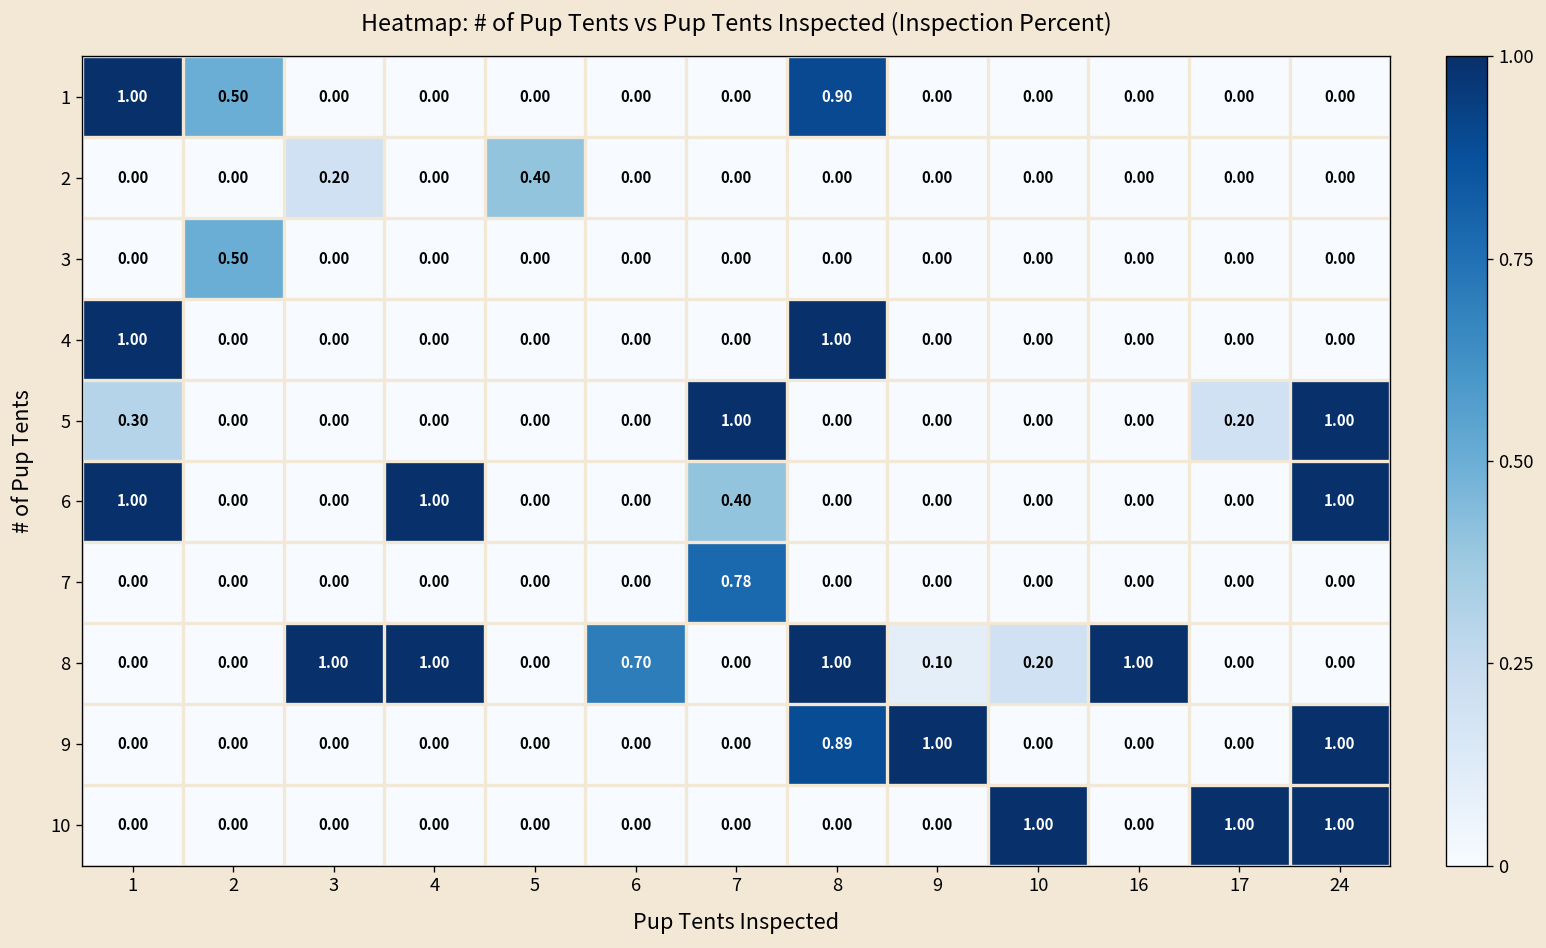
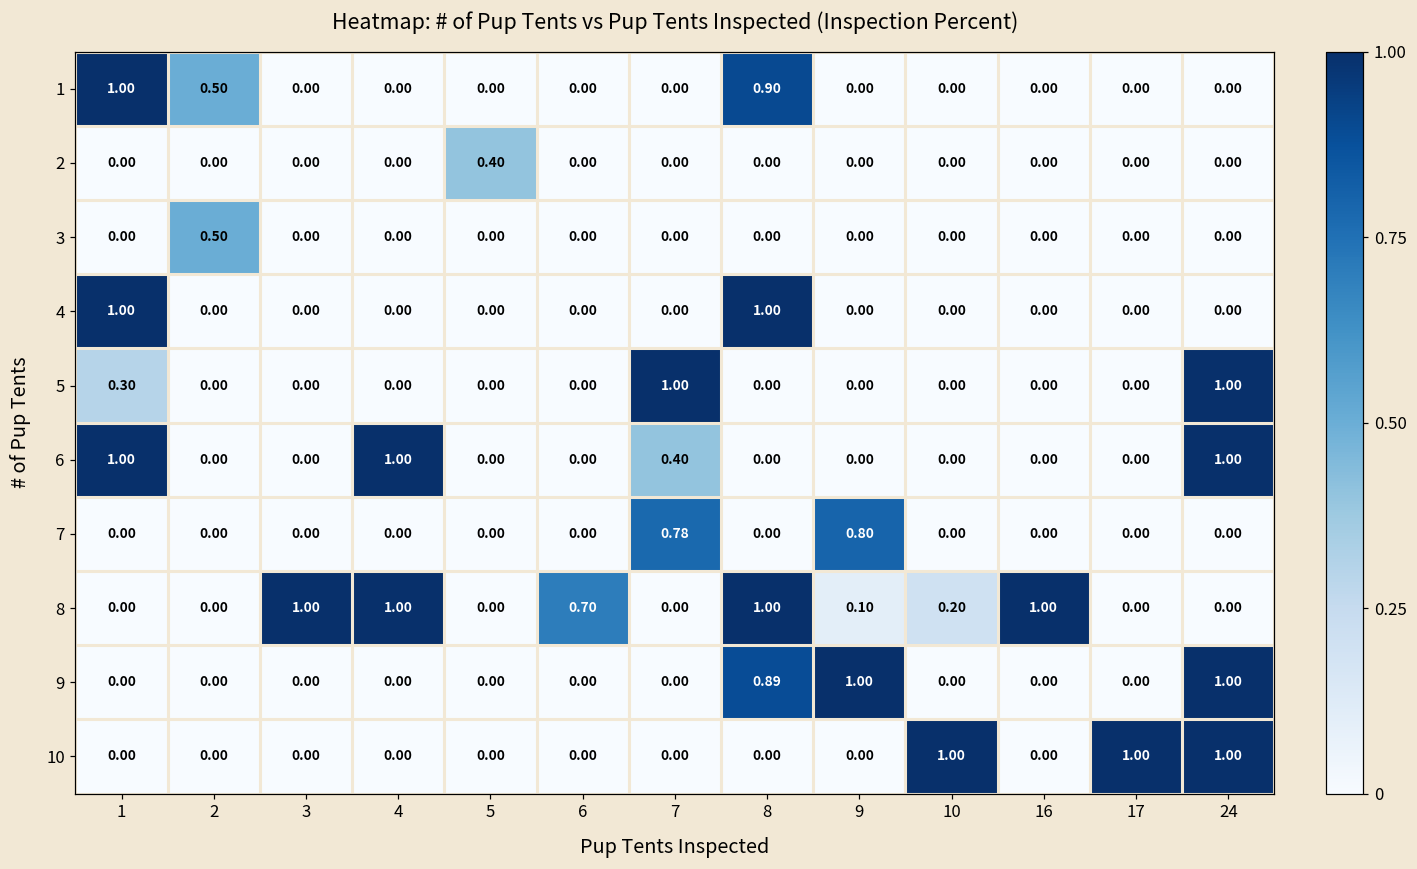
  {
    "1": {
      "1": 1.00,
      "2": 0.50,
      "3": 0.00,
      "4": 0.00,
      "5": 0.00,
      "6": 0.00,
      "7": 0.00,
      "8": 0.90,
      "9": 0.00,
      "10": 0.00,
      "16": 0.00,
      "17": 0.00,
      "24": 0.00
    },
    "2": {
      "1": 0.00,
      "2": 0.00,
-     "3": 0.20,
+     "3": 0.00,
      "4": 0.00,
      "5": 0.40,
      "6": 0.00,
      "7": 0.00,
      "8": 0.00,
      "9": 0.00,
      "10": 0.00,
      "16": 0.00,
      "17": 0.00,
      "24": 0.00
    },
    "3": {
      "1": 0.00,
      "2": 0.50,
      "3": 0.00,
      "4": 0.00,
      "5": 0.00,
      "6": 0.00,
      "7": 0.00,
      "8": 0.00,
      "9": 0.00,
      "10": 0.00,
      "16": 0.00,
      "17": 0.00,
      "24": 0.00
    },
    "4": {
      "1": 1.00,
      "2": 0.00,
      "3": 0.00,
      "4": 0.00,
      "5": 0.00,
      "6": 0.00,
      "7": 0.00,
      "8": 1.00,
      "9": 0.00,
      "10": 0.00,
      "16": 0.00,
      "17": 0.00,
      "24": 0.00
    },
    "5": {
      "1": 0.30,
      "2": 0.00,
      "3": 0.00,
      "4": 0.00,
      "5": 0.00,
      "6": 0.00,
      "7": 1.00,
      "8": 0.00,
      "9": 0.00,
      "10": 0.00,
      "16": 0.00,
-     "17": 0.20,
+     "17": 0.00,
      "24": 1.00
    },
    "6": {
      "1": 1.00,
      "2": 0.00,
      "3": 0.00,
      "4": 1.00,
      "5": 0.00,
      "6": 0.00,
      "7": 0.40,
      "8": 0.00,
      "9": 0.00,
      "10": 0.00,
      "16": 0.00,
      "17": 0.00,
      "24": 1.00
    },
    "7": {
      "1": 0.00,
      "2": 0.00,
      "3": 0.00,
      "4": 0.00,
      "5": 0.00,
      "6": 0.00,
      "7": 0.78,
      "8": 0.00,
-     "9": 0.00,
+     "9": 0.80,
      "10": 0.00,
      "16": 0.00,
      "17": 0.00,
      "24": 0.00
    },
    "8": {
      "1": 0.00,
      "2": 0.00,
      "3": 1.00,
      "4": 1.00,
      "5": 0.00,
      "6": 0.70,
      "7": 0.00,
      "8": 1.00,
      "9": 0.10,
      "10": 0.20,
      "16": 1.00,
      "17": 0.00,
      "24": 0.00
    },
    "9": {
      "1": 0.00,
      "2": 0.00,
      "3": 0.00,
      "4": 0.00,
      "5": 0.00,
      "6": 0.00,
      "7": 0.00,
      "8": 0.89,
      "9": 1.00,
      "10": 0.00,
      "16": 0.00,
      "17": 0.00,
      "24": 1.00
    },
    "10": {
      "1": 0.00,
      "2": 0.00,
      "3": 0.00,
      "4": 0.00,
      "5": 0.00,
      "6": 0.00,
      "7": 0.00,
      "8": 0.00,
      "9": 0.00,
      "10": 1.00,
      "16": 0.00,
      "17": 1.00,
      "24": 1.00
    }
  }
